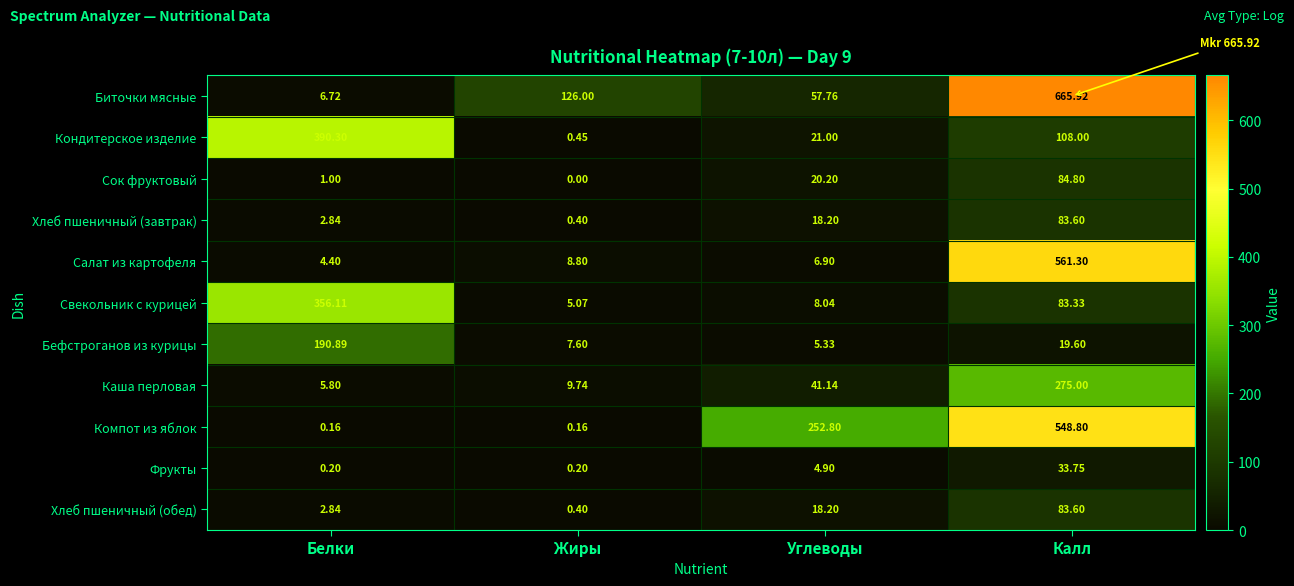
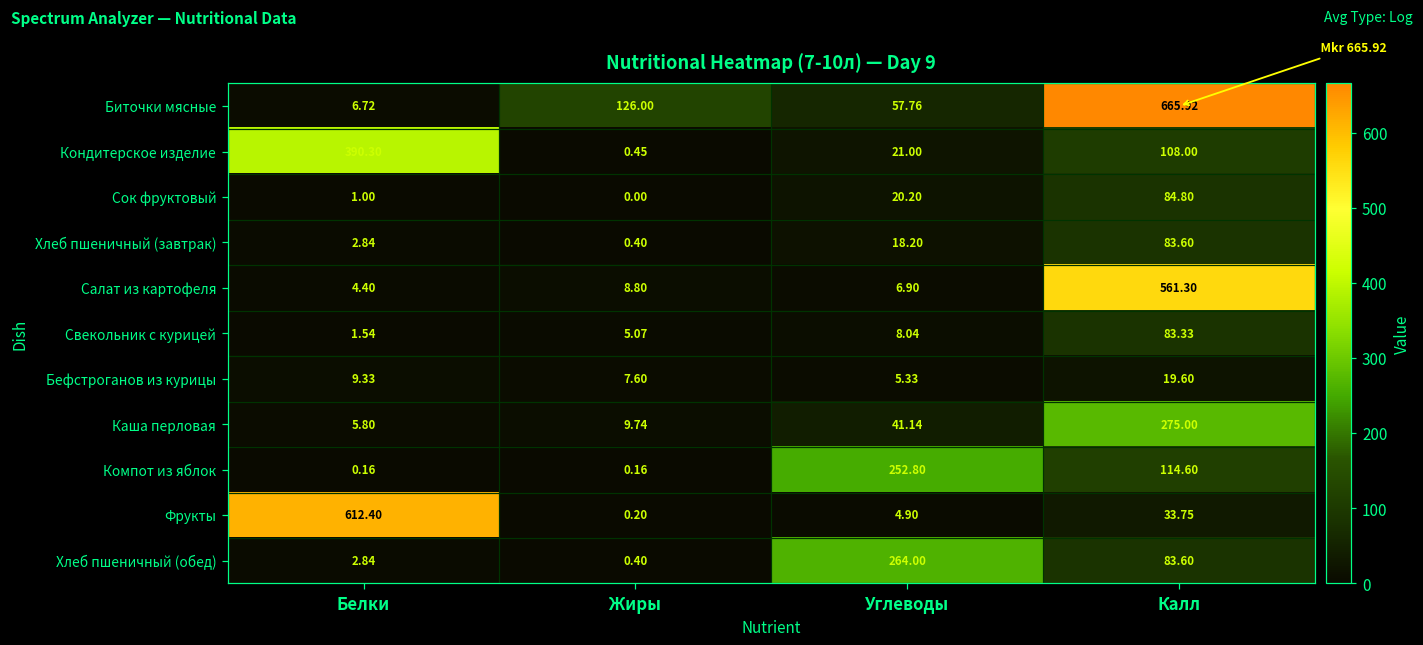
  {
    "Биточки мясные": {
      "Белки": 6.72,
      "Жиры": 126.00,
      "Углеводы": 57.76
    },
    "Кондитерское изделие": {
      "Жиры": 0.45,
      "Углеводы": 21.00,
      "Калл": 108.00
    },
    "Сок фруктовый": {
      "Белки": 1.00,
      "Жиры": 0.00,
      "Углеводы": 20.20,
      "Калл": 84.80
    },
    "Хлеб пшеничный (завтрак)": {
      "Белки": 2.84,
      "Жиры": 0.40,
      "Углеводы": 18.20,
      "Калл": 83.60
    },
    "Салат из картофеля": {
      "Белки": 4.40,
      "Жиры": 8.80,
      "Углеводы": 6.90,
      "Калл": 561.30
    },
    "Свекольник с курицей": {
-     "Белки": 356.11,
+     "Белки": 1.54,
      "Жиры": 5.07,
      "Углеводы": 8.04,
      "Калл": 83.33
    },
    "Бефстроганов из курицы": {
-     "Белки": 190.89,
+     "Белки": 9.33,
      "Жиры": 7.60,
      "Углеводы": 5.33,
      "Калл": 19.60
    },
    "Каша перловая": {
      "Белки": 5.80,
      "Жиры": 9.74,
      "Углеводы": 41.14,
      "Калл": 275.00
    },
    "Компот из яблок": {
      "Белки": 0.16,
      "Жиры": 0.16,
      "Углеводы": 252.80,
-     "Калл": 548.80
+     "Калл": 114.60
    },
    "Фрукты": {
-     "Белки": 0.20,
+     "Белки": 612.40,
      "Жиры": 0.20,
      "Углеводы": 4.90,
      "Калл": 33.75
    },
    "Хлеб пшеничный (обед)": {
      "Белки": 2.84,
      "Жиры": 0.40,
-     "Углеводы": 18.20,
+     "Углеводы": 264.00,
      "Калл": 83.60
    }
  }
